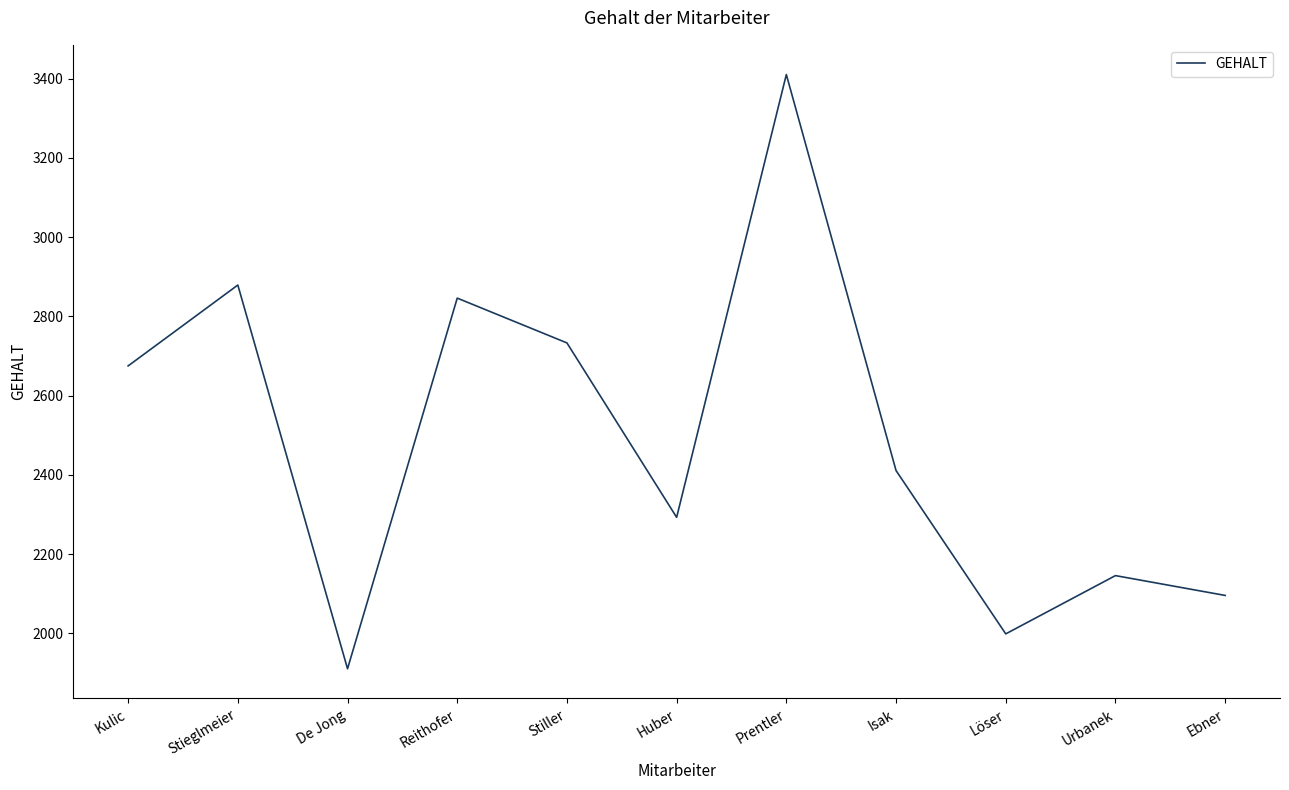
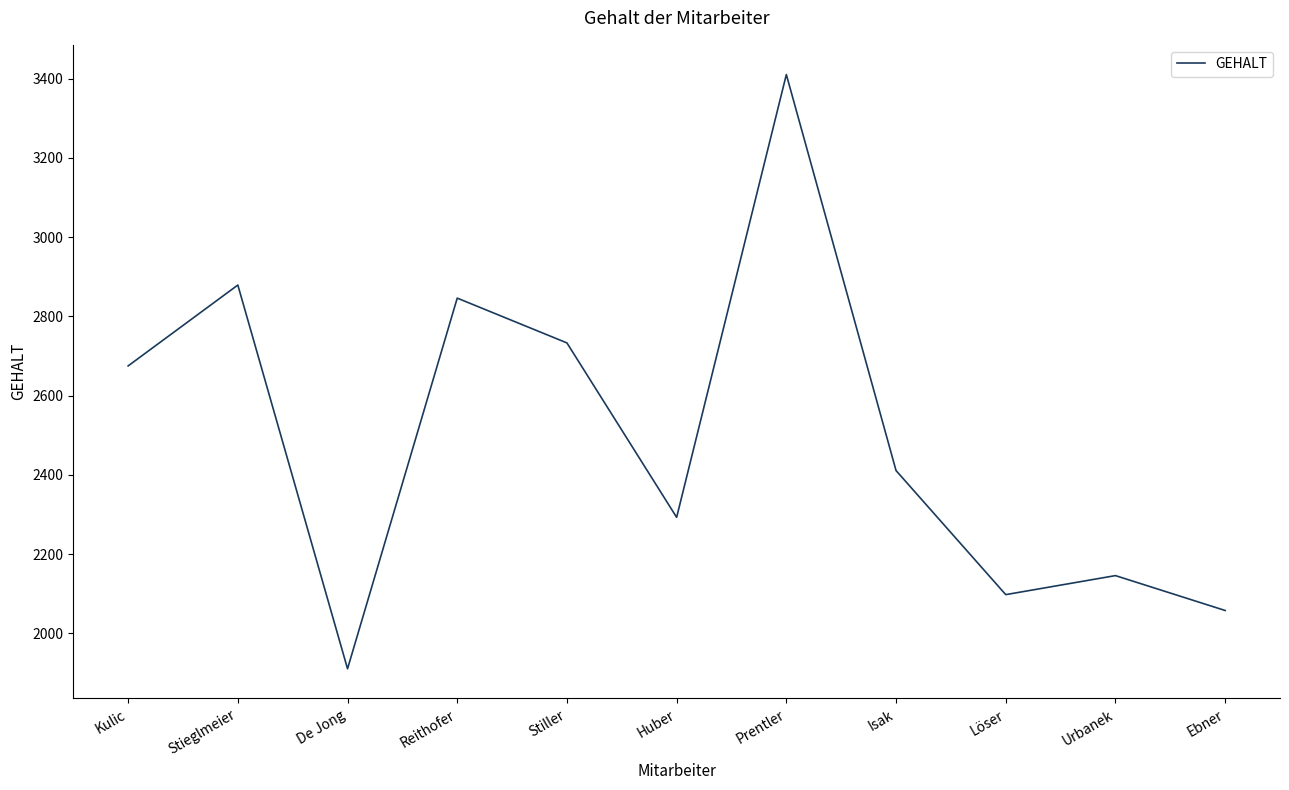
  {
    "Kulic": 2680,
    "Stieglmeier": 2880,
    "De Jong": 1910,
    "Reithofer": 2850,
    "Stiller": 2730,
    "Huber": 2290,
    "Prentler": 3410,
    "Isak": 2410,
-   "Löser": 2000,
+   "Löser": 2100,
    "Urbanek": 2150,
-   "Ebner": 2100
+   "Ebner": 2060
  }
